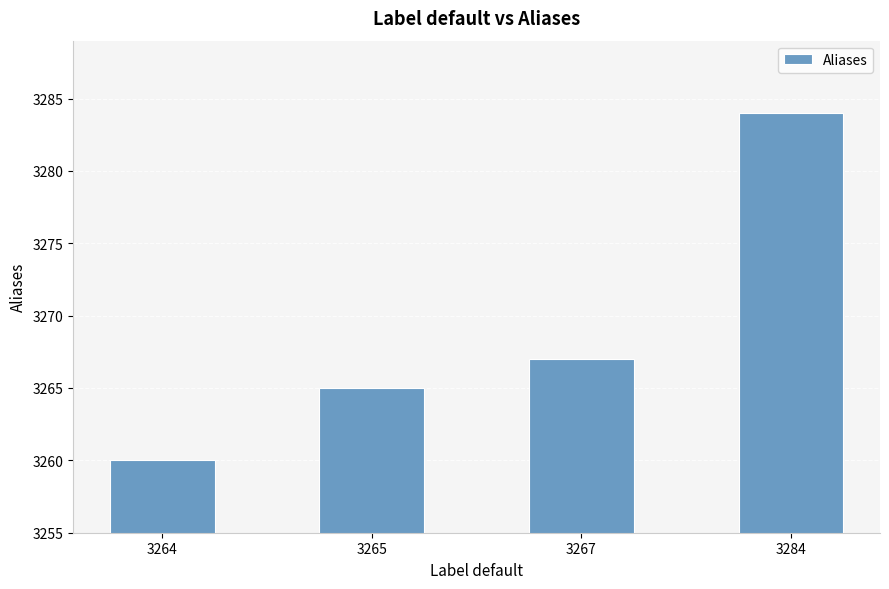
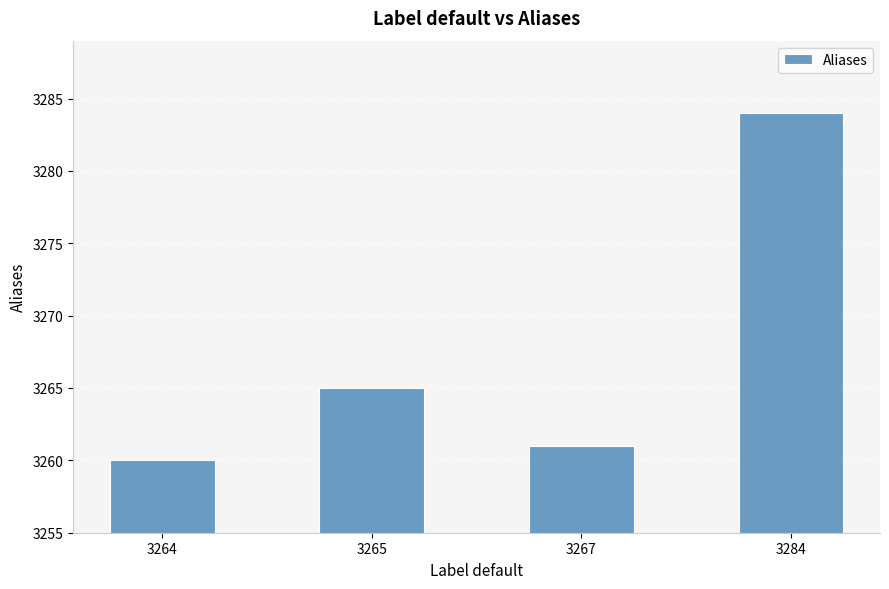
  {
    "3264": 3260,
    "3265": 3265,
-   "3267": 3267,
+   "3267": 3261,
    "3284": 3284
  }
